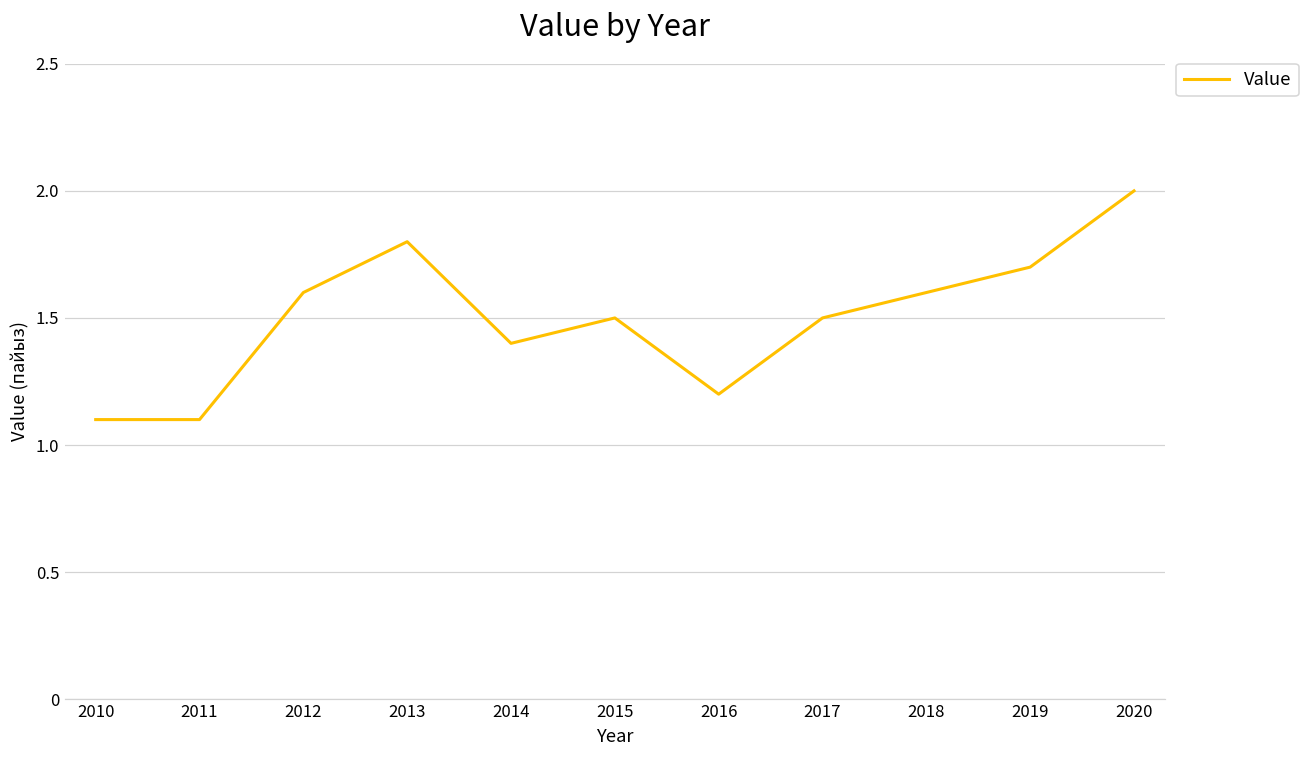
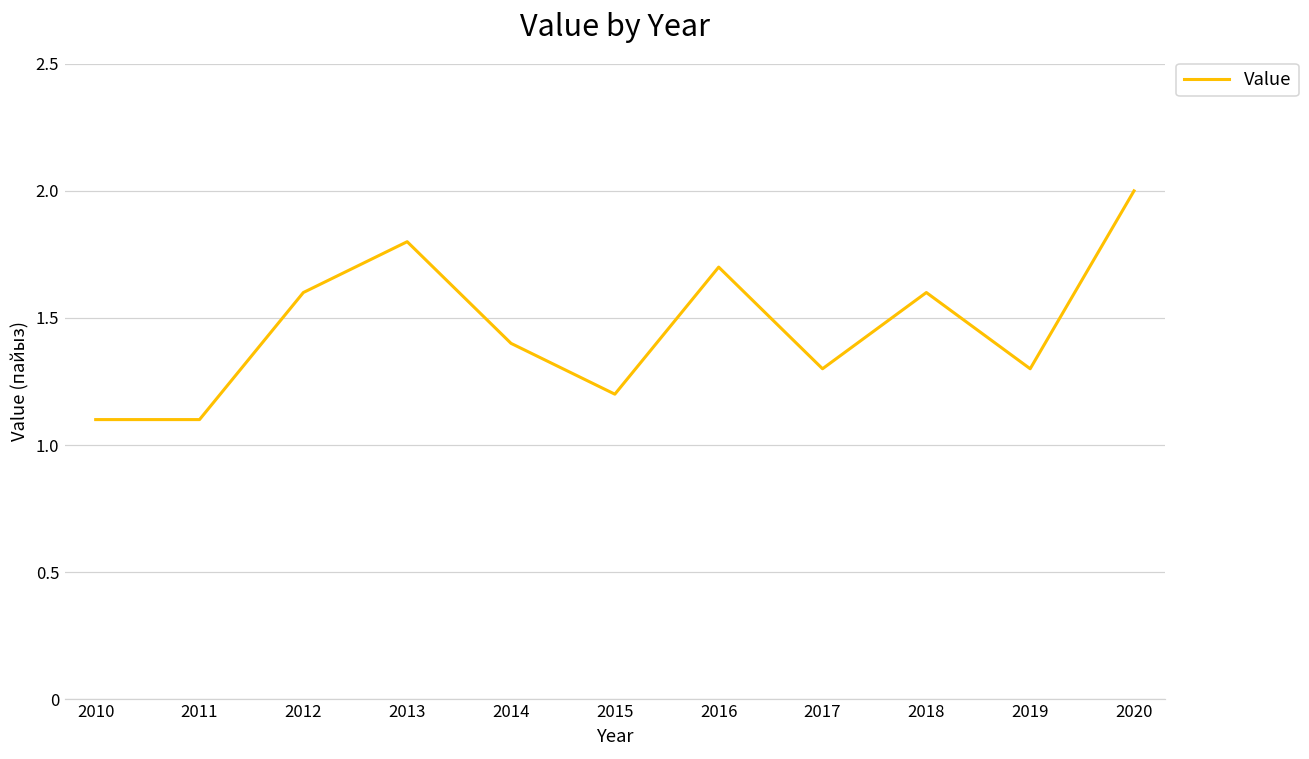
  {
    "2010": 1.1,
    "2011": 1.1,
    "2012": 1.6,
    "2013": 1.8,
    "2014": 1.4,
-   "2015": 1.5,
-   "2016": 1.2,
-   "2017": 1.5,
+   "2015": 1.2,
+   "2016": 1.7,
+   "2017": 1.3,
    "2018": 1.6,
-   "2019": 1.7,
+   "2019": 1.3,
    "2020": 2.0
  }
